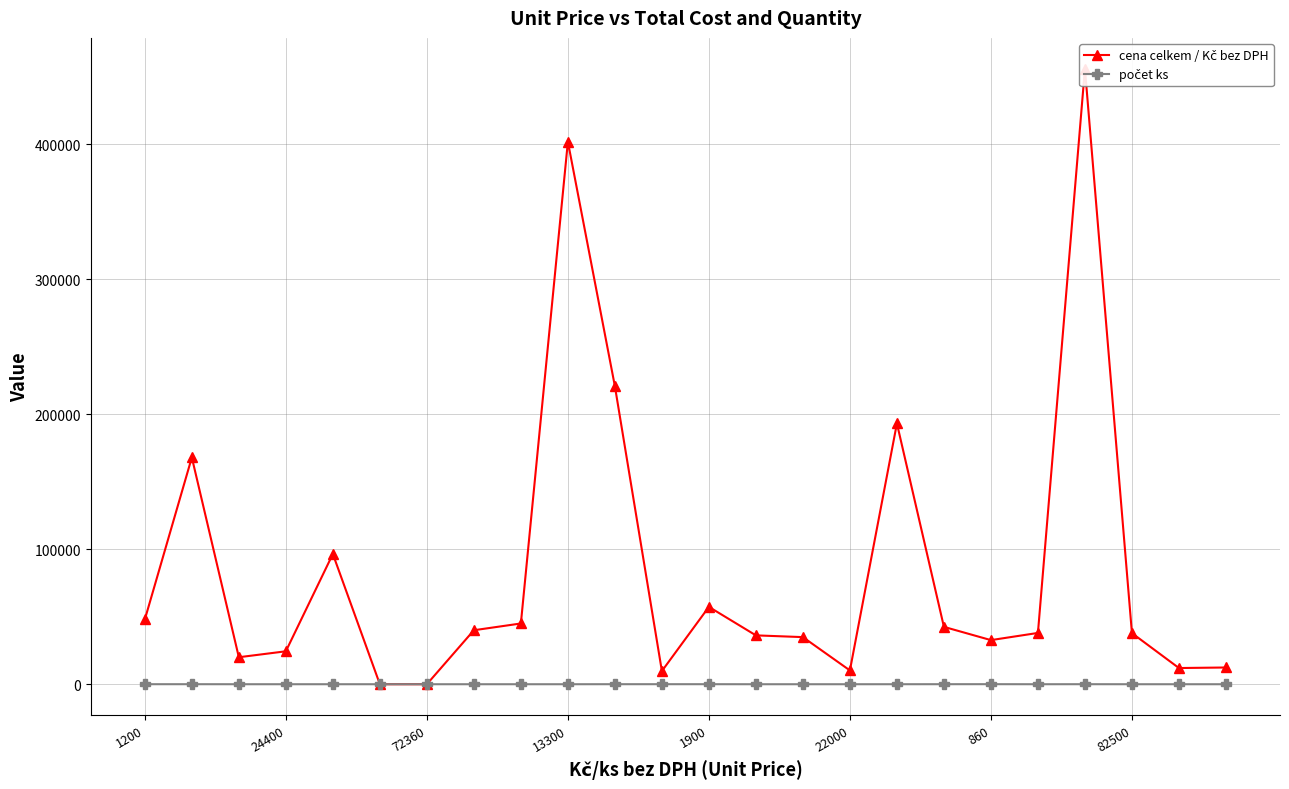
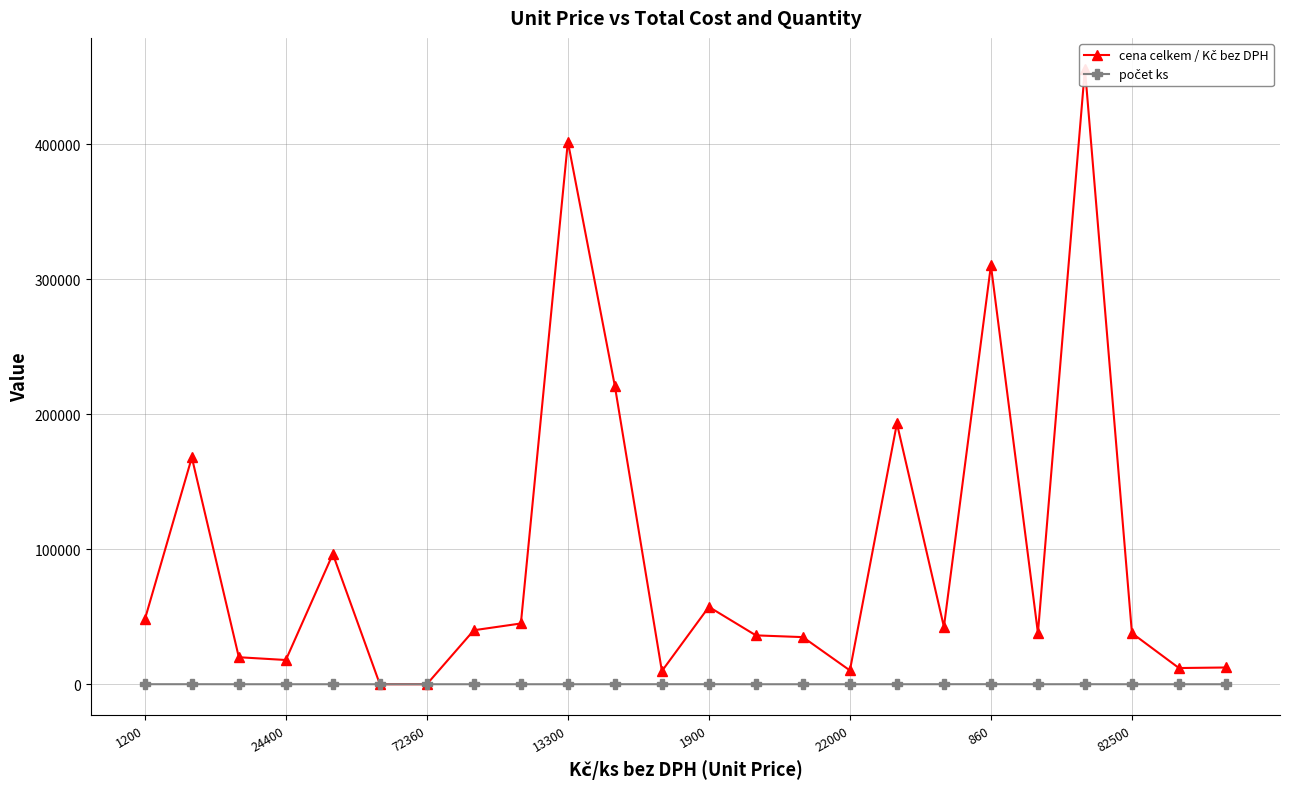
  {
    "cena celkem / Kč bez DPH": {
      "1200": 48000,
-     "24400": 24000,
+     "24400": 18000,
      "13300": 402000,
      "1900": 57000,
      "22000": 10000,
-     "860": 33000,
+     "860": 310000,
      "82500": 38000
    },
    "počet ks": {
      "1200": 0,
      "24400": 0,
      "13300": 0,
      "1900": 0,
      "22000": 0,
      "860": 0,
      "82500": 0
    }
  }
